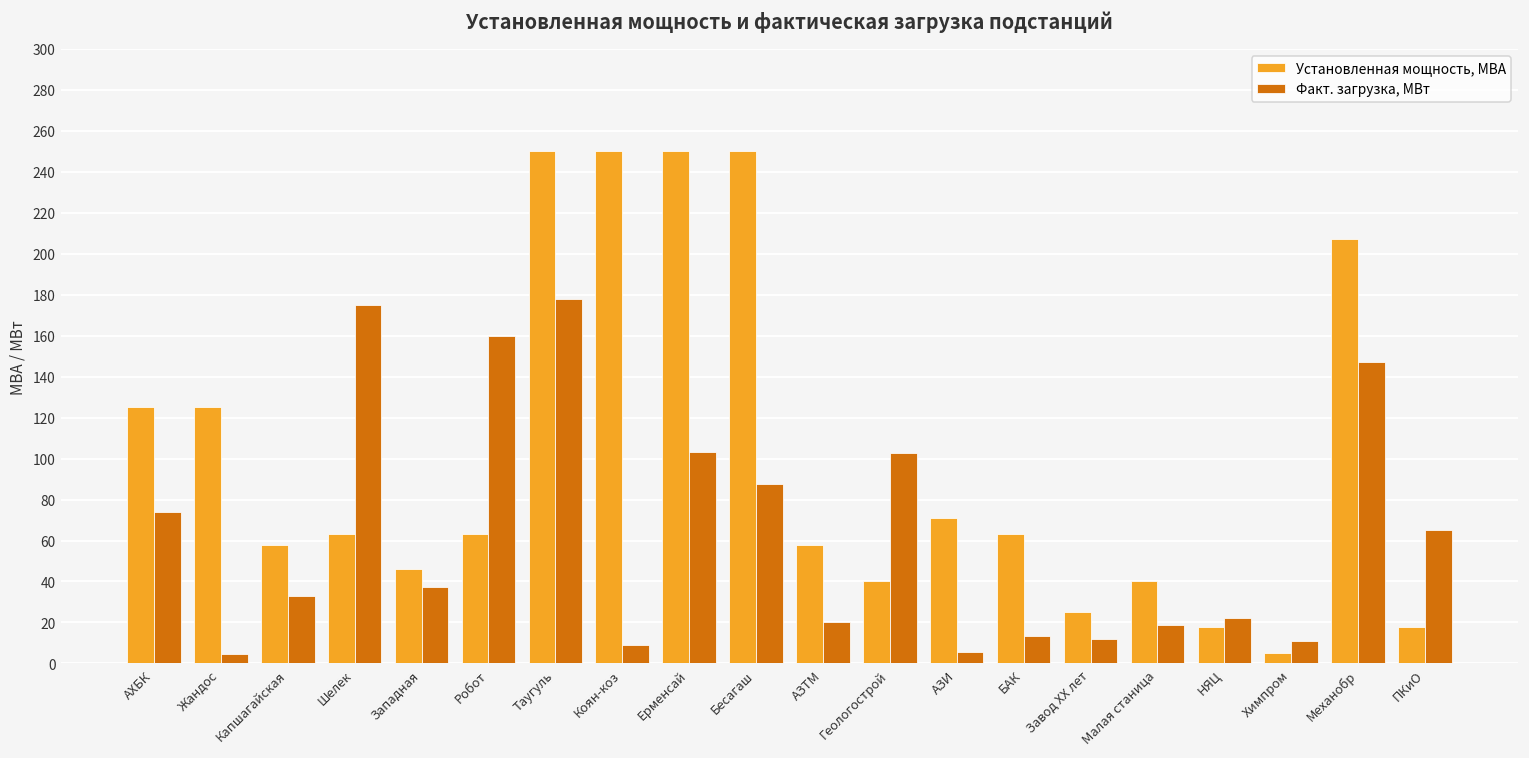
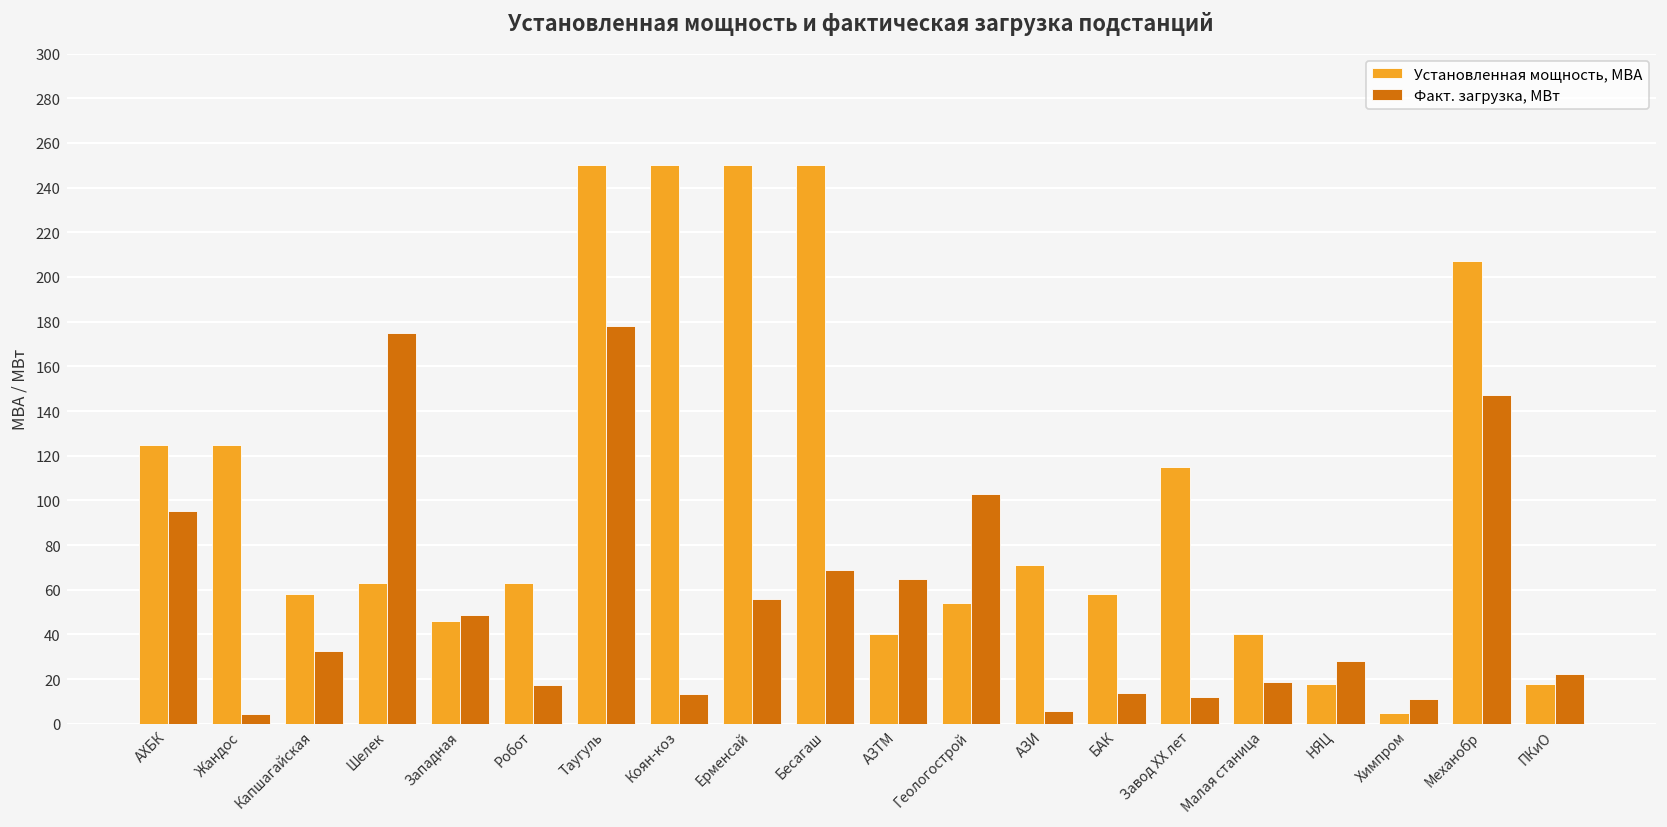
  {
    "Установленная мощность, МВА": {
      "АХБК": 125,
      "Жандос": 125,
      "Капшагайская": 58,
      "Шелек": 63,
      "Западная": 46,
      "Робот": 63,
      "Таугуль": 250,
      "Коян-коз": 250,
      "Ерменсай": 250,
      "Бесагаш": 250,
-     "АЗТМ": 58,
-     "Геологострой": 40,
+     "АЗТМ": 40,
+     "Геологострой": 54,
      "АЗИ": 71,
-     "БАК": 63,
-     "Завод XX лет": 25,
+     "БАК": 58,
+     "Завод XX лет": 115,
      "Малая станица": 40,
      "НЯЦ": 18,
      "Химпром": 5,
      "Механобр": 207,
      "ПКиО": 18
    },
    "Факт. загрузка, МВт": {
-     "АХБК": 74,
+     "АХБК": 95,
      "Жандос": 5,
      "Капшагайская": 33,
      "Шелек": 175,
-     "Западная": 37,
-     "Робот": 160,
+     "Западная": 49,
+     "Робот": 17,
      "Таугуль": 178,
-     "Коян-коз": 9,
-     "Ерменсай": 103,
-     "Бесагаш": 87,
-     "АЗТМ": 20,
+     "Коян-коз": 13,
+     "Ерменсай": 56,
+     "Бесагаш": 69,
+     "АЗТМ": 65,
      "Геологострой": 103,
      "АЗИ": 6,
      "БАК": 14,
      "Завод XX лет": 12,
      "Малая станица": 19,
-     "НЯЦ": 22,
+     "НЯЦ": 28,
      "Химпром": 11,
      "Механобр": 147,
-     "ПКиО": 65
+     "ПКиО": 22
    }
  }
